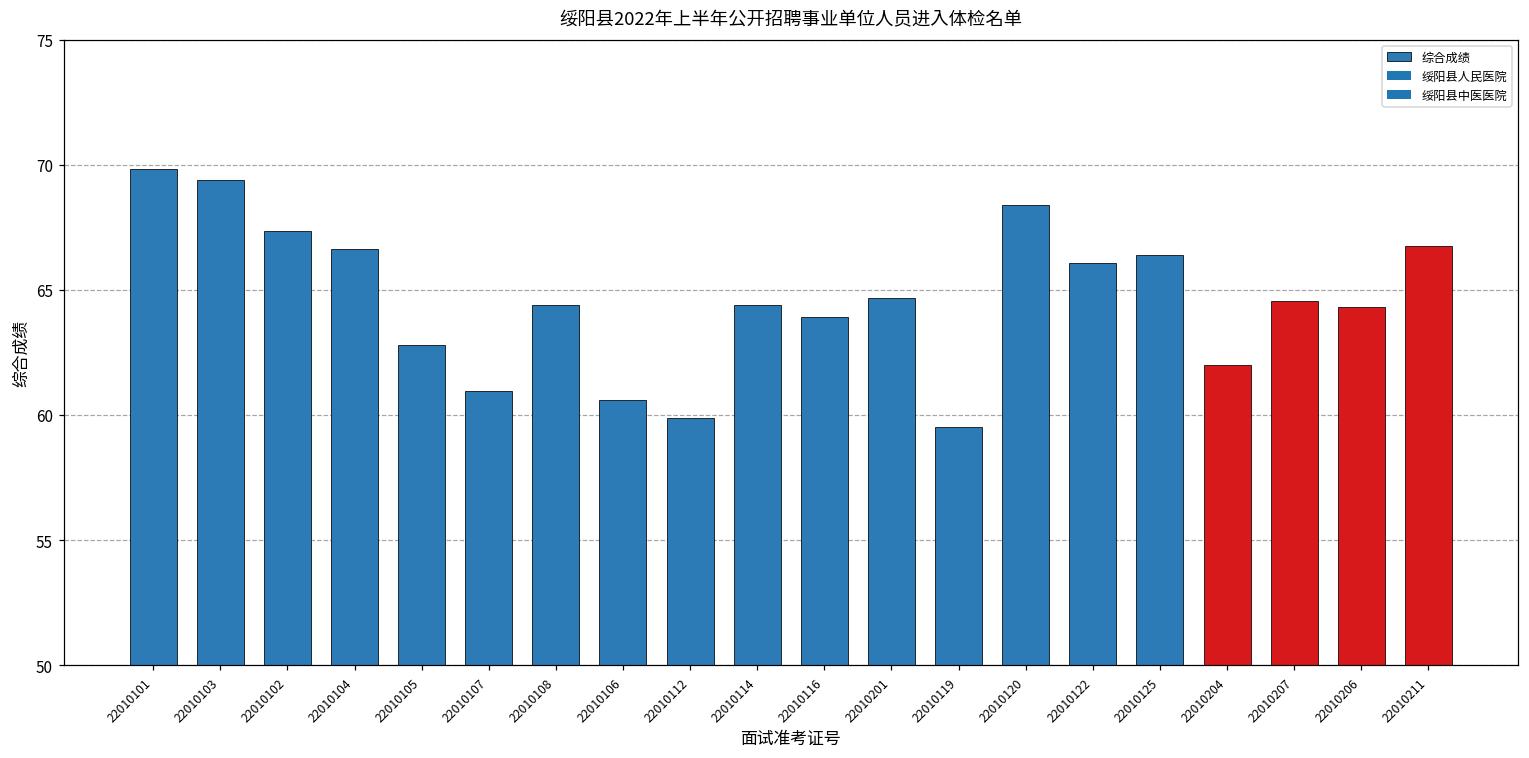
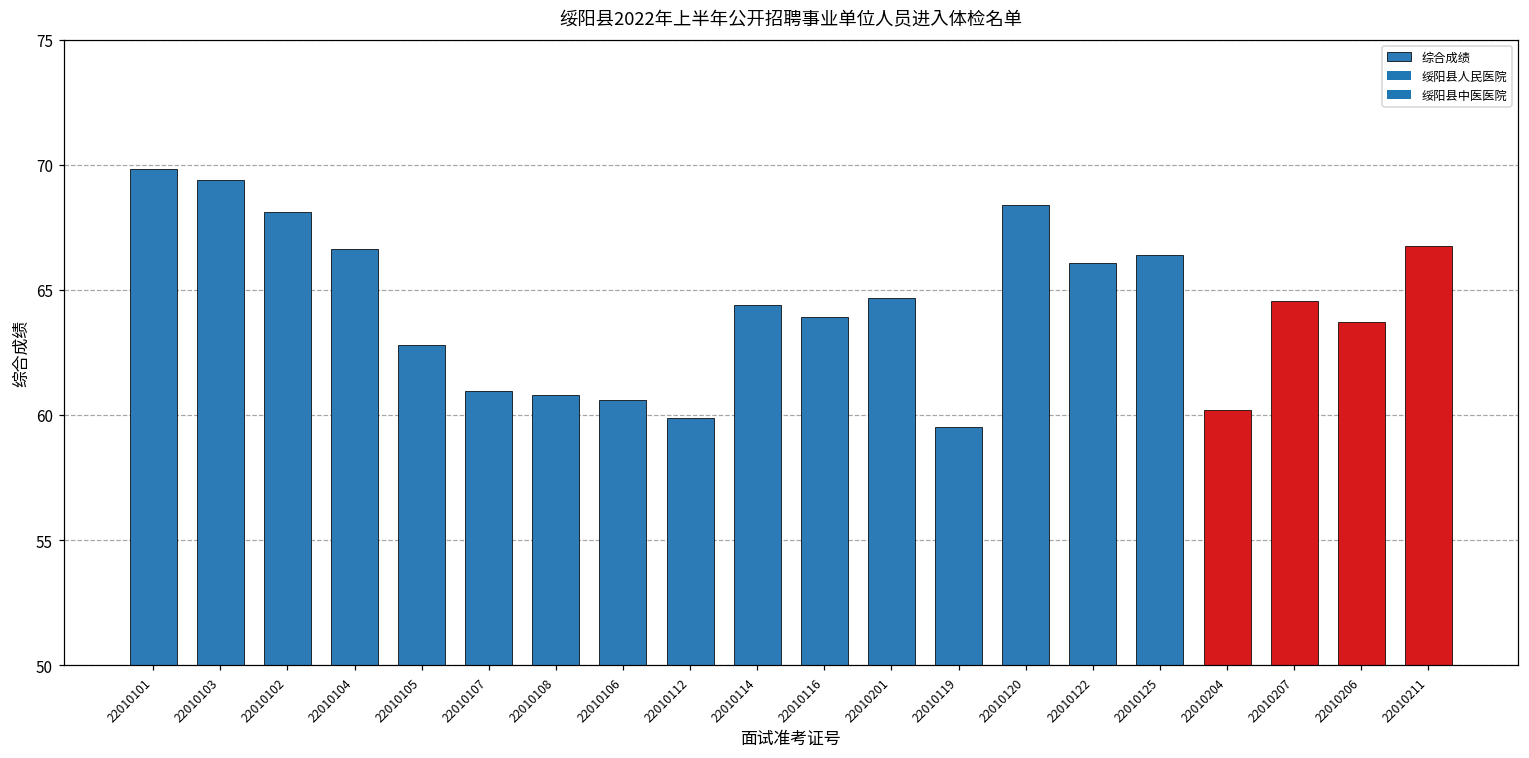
  {
    "22010101": 69.8,
    "22010103": 69.4,
-   "22010102": 67.4,
+   "22010102": 68.1,
    "22010104": 66.6,
    "22010105": 62.8,
    "22010107": 61.0,
-   "22010108": 64.4,
+   "22010108": 60.8,
    "22010106": 60.6,
    "22010112": 59.9,
    "22010114": 64.4,
    "22010116": 63.9,
    "22010201": 64.7,
    "22010119": 59.5,
    "22010120": 68.4,
    "22010122": 66.1,
    "22010125": 66.4,
-   "22010204": 62.0,
+   "22010204": 60.2,
    "22010207": 64.6,
-   "22010206": 64.3,
+   "22010206": 63.7,
    "22010211": 66.7
  }
